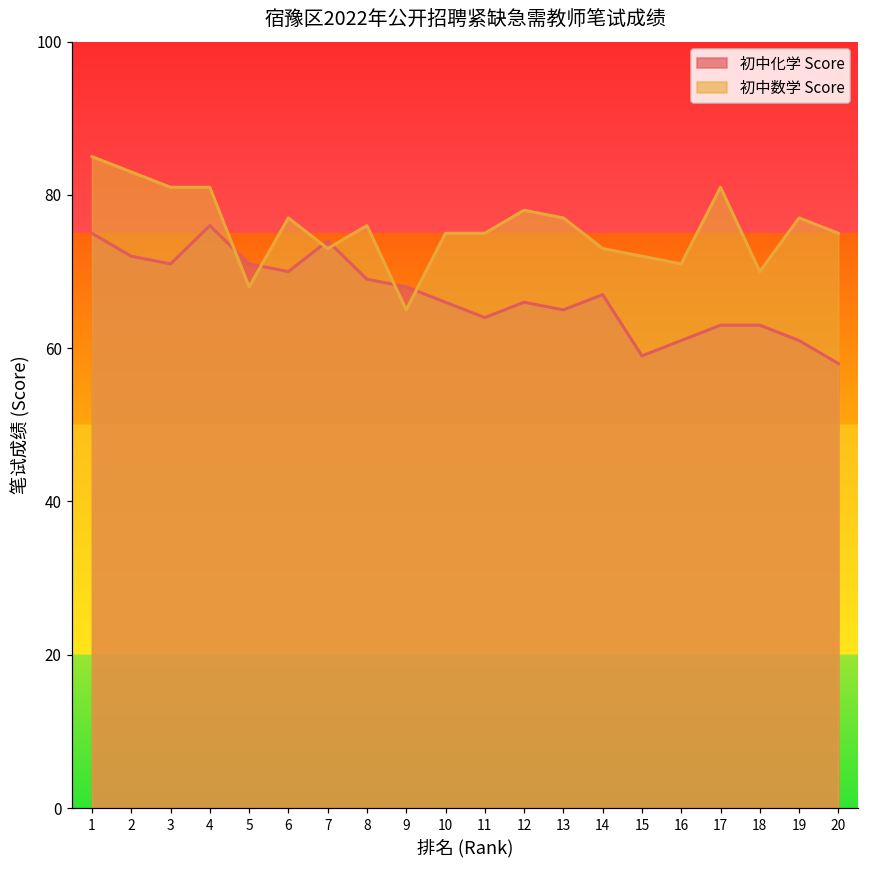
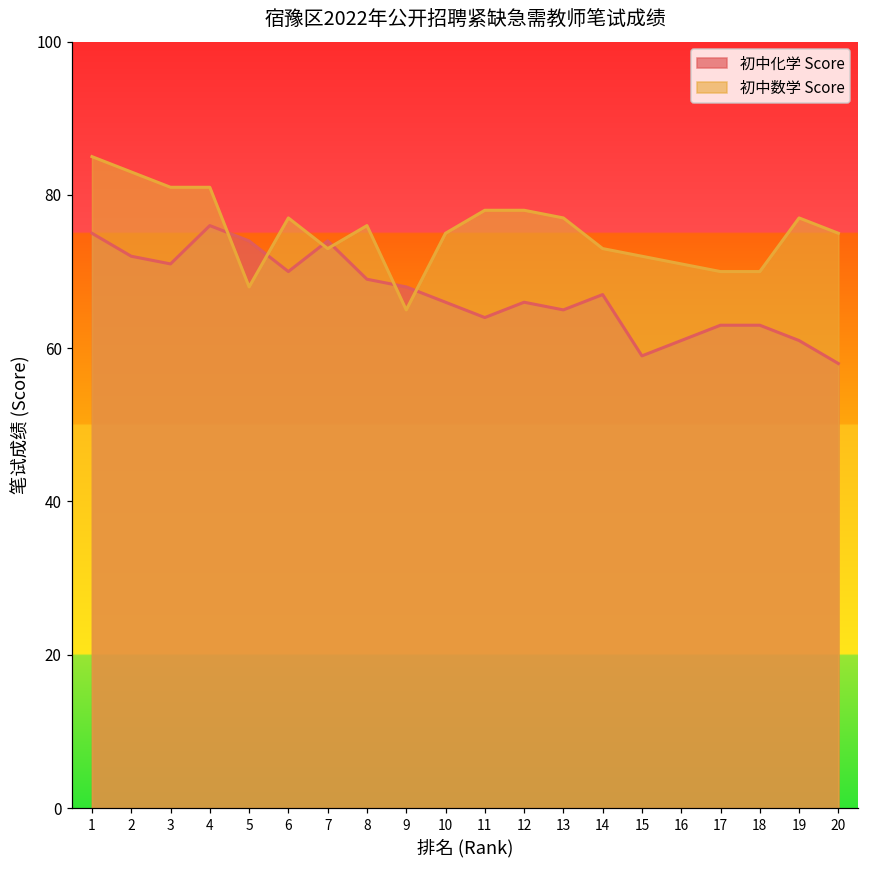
  {
    "初中化学 Score": {
      "1": 75,
      "2": 72,
      "3": 71,
      "4": 76,
-     "5": 71,
+     "5": 74,
      "6": 70,
      "7": 74,
      "8": 69,
      "9": 68,
      "10": 66,
      "11": 64,
      "12": 66,
      "13": 65,
      "14": 67,
      "15": 59,
      "16": 61,
      "17": 63,
      "18": 63,
      "19": 61,
      "20": 58
    },
    "初中数学 Score": {
      "1": 85,
      "2": 83,
      "3": 81,
      "4": 81,
      "5": 68,
      "6": 77,
      "7": 73,
      "8": 76,
      "9": 65,
      "10": 75,
-     "11": 75,
+     "11": 78,
      "12": 78,
      "13": 77,
      "14": 73,
      "15": 72,
      "16": 71,
-     "17": 81,
+     "17": 70,
      "18": 70,
      "19": 77,
      "20": 75
    }
  }
